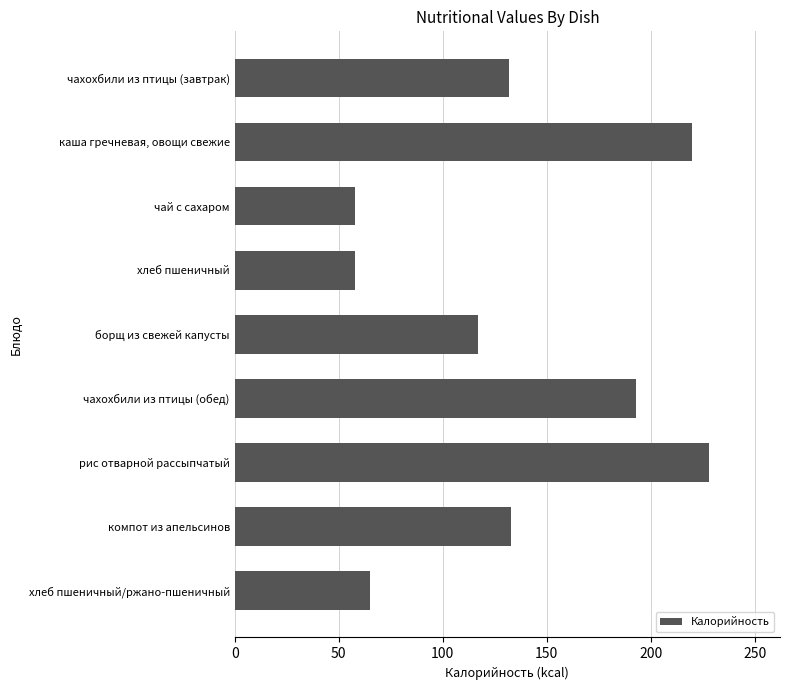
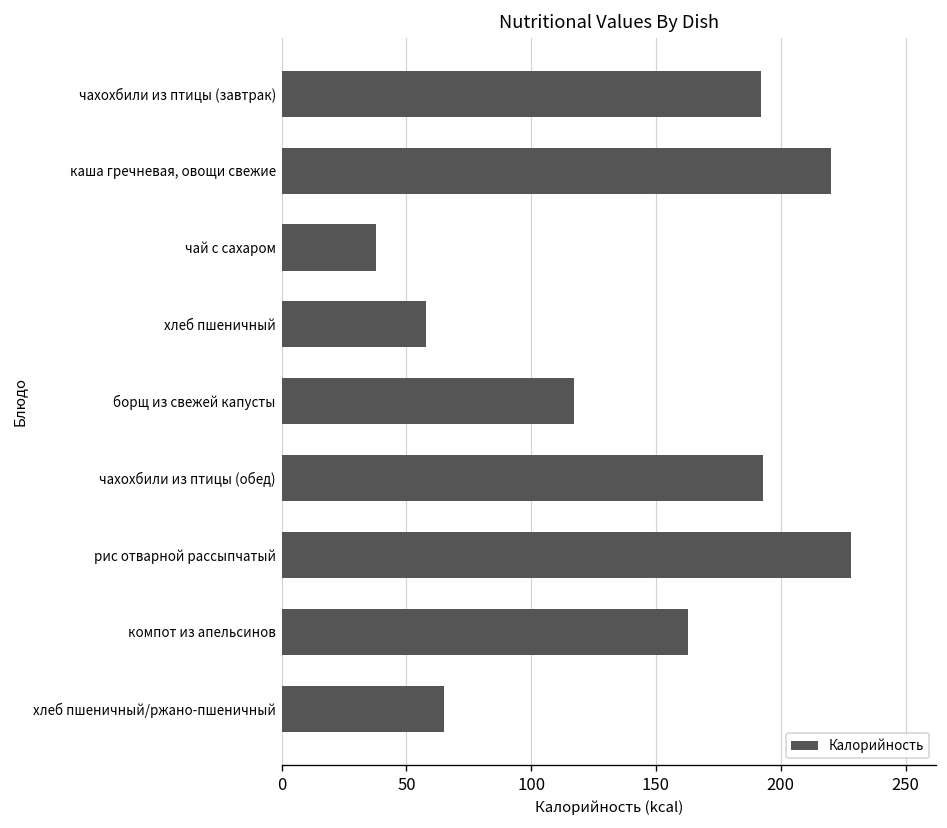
  {
-   "чахохбили из птицы (завтрак)": 132,
+   "чахохбили из птицы (завтрак)": 192,
    "каша гречневая, овощи свежие": 220,
-   "чай с сахаром": 58,
+   "чай с сахаром": 38,
    "хлеб пшеничный": 58,
    "борщ из свежей капусты": 117,
    "чахохбили из птицы (обед)": 193,
    "рис отварной рассыпчатый": 228,
-   "компот из апельсинов": 133,
+   "компот из апельсинов": 163,
    "хлеб пшеничный/ржано-пшеничный": 65
  }
